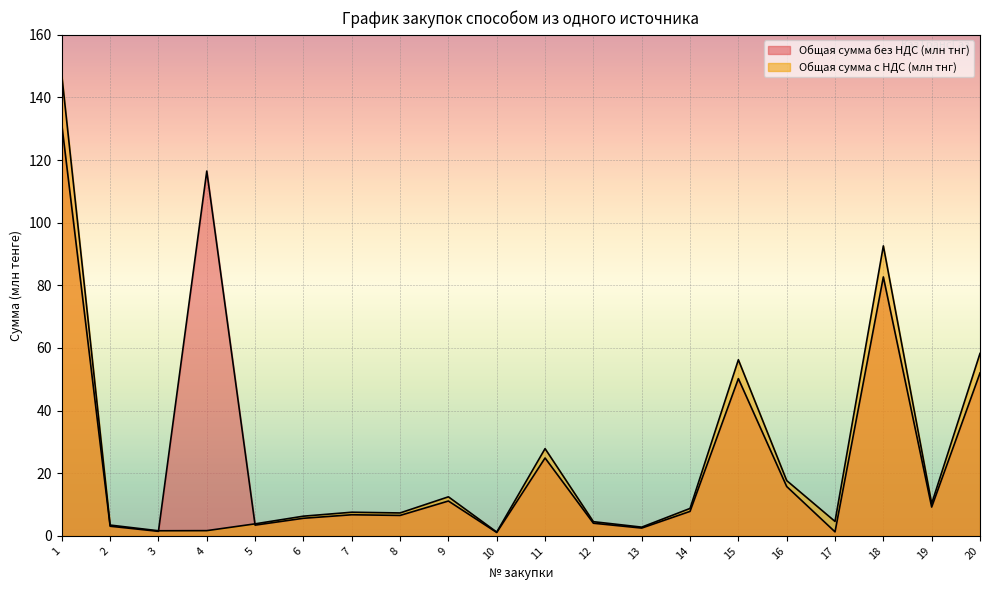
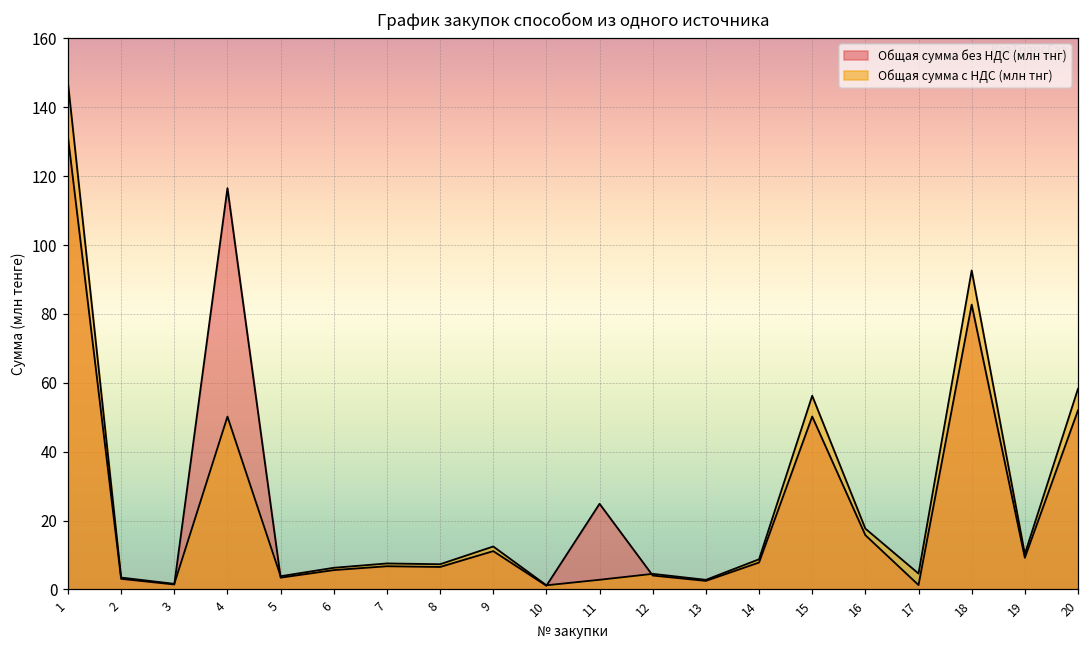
  {
    "Общая сумма без НДС (млн тнг)": {
      "1": 131,
      "4": 117,
      "7": 7,
      "9": 11,
      "11": 25,
      "14": 8,
      "15": 50,
      "16": 16,
      "17": 1,
      "18": 83,
      "19": 9,
      "20": 52
    },
    "Общая сумма с НДС (млн тнг)": {
      "1": 147,
-     "4": 2,
+     "4": 50,
      "7": 8,
      "9": 12,
-     "11": 28,
+     "11": 3,
      "14": 9,
      "15": 56,
      "16": 18,
      "17": 5,
      "18": 93,
      "19": 10,
      "20": 58
    }
  }
